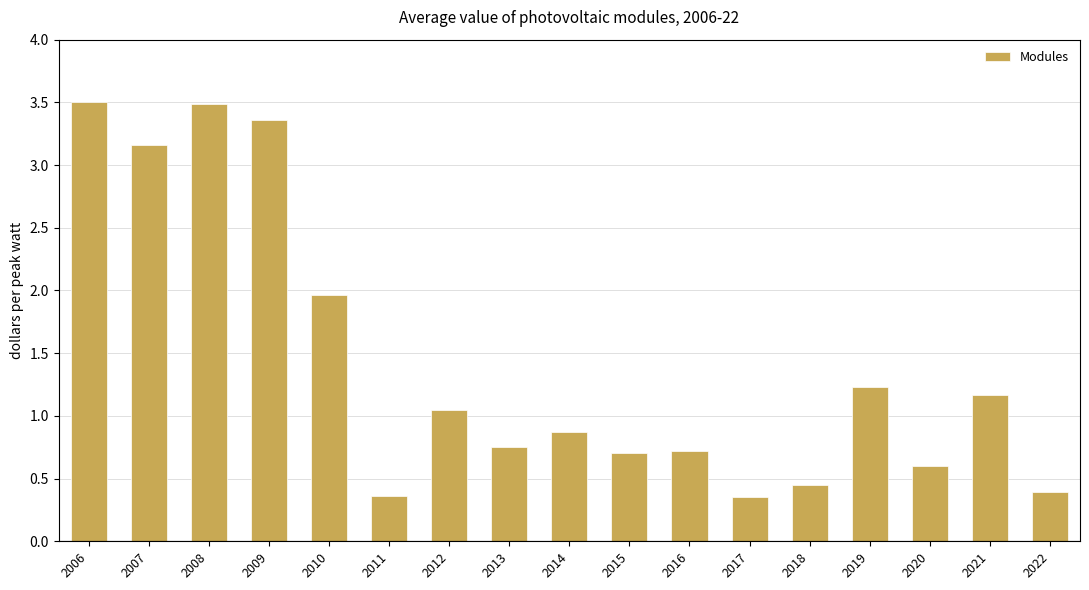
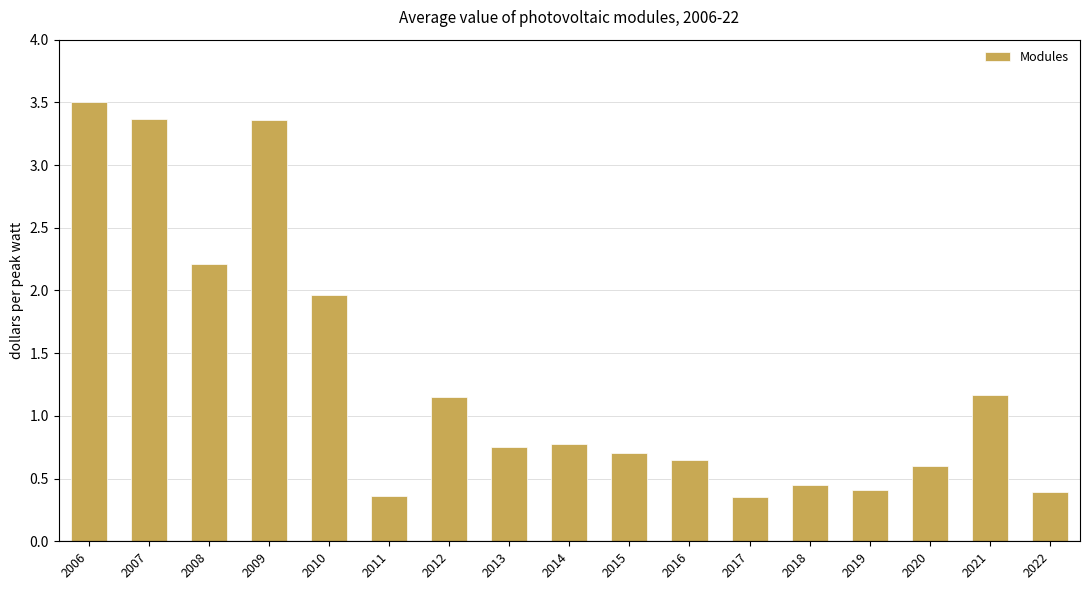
  {
    "2006": 3.50,
-   "2007": 3.16,
-   "2008": 3.49,
+   "2007": 3.37,
+   "2008": 2.21,
    "2009": 3.36,
    "2010": 1.96,
    "2011": 0.36,
-   "2012": 1.05,
+   "2012": 1.15,
    "2013": 0.75,
-   "2014": 0.87,
+   "2014": 0.78,
    "2015": 0.71,
-   "2016": 0.72,
+   "2016": 0.65,
    "2017": 0.35,
    "2018": 0.45,
-   "2019": 1.23,
+   "2019": 0.41,
    "2020": 0.60,
    "2021": 1.17,
    "2022": 0.39
  }
